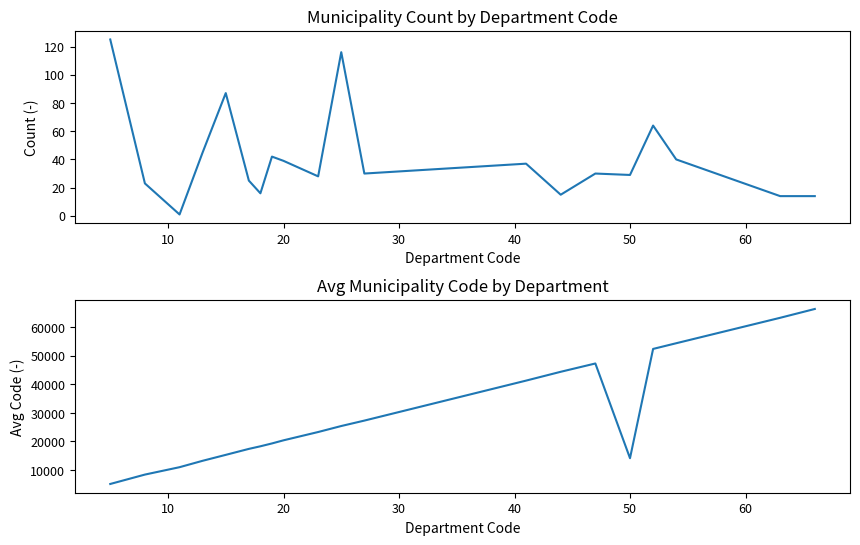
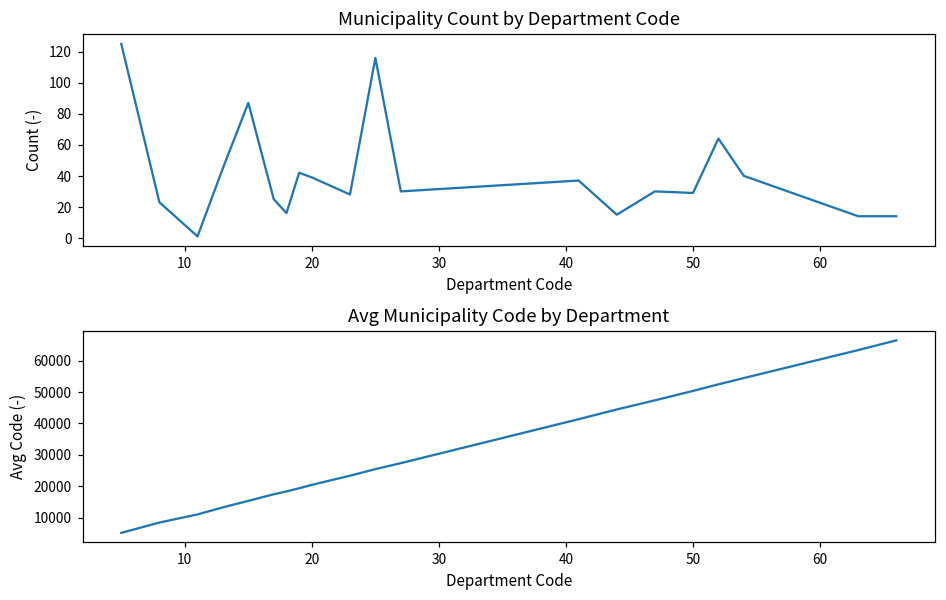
  {
    "Municipality Count by Department Code": {
      "20": 39,
      "50": 29
    },
    "Avg Municipality Code by Department": {
      "20": 20000,
-     "50": 14000
+     "50": 50000
    }
  }
